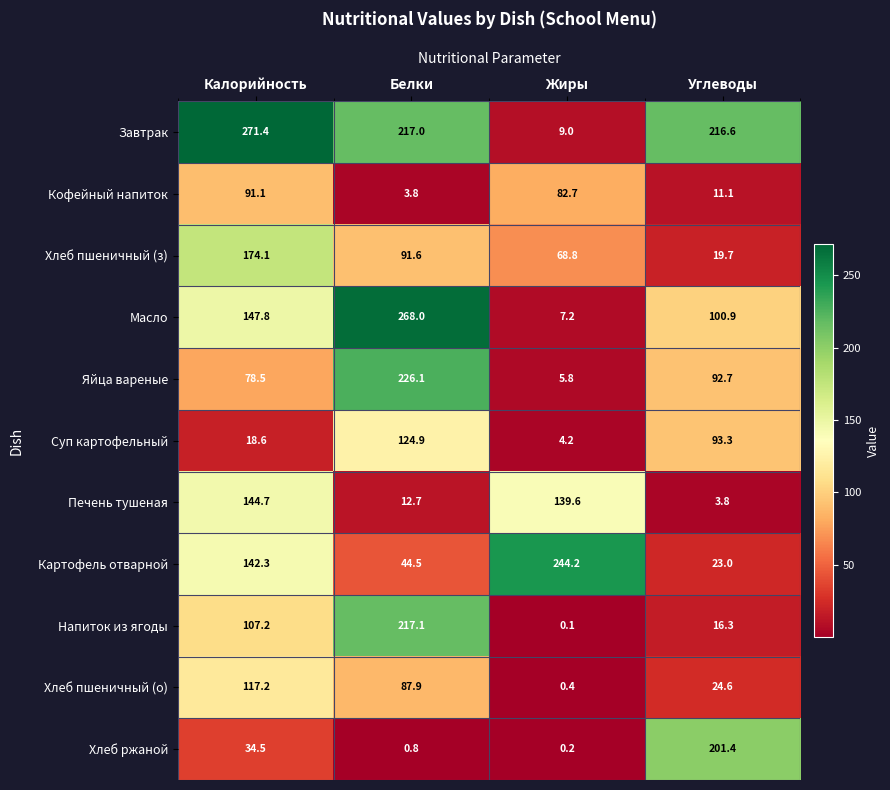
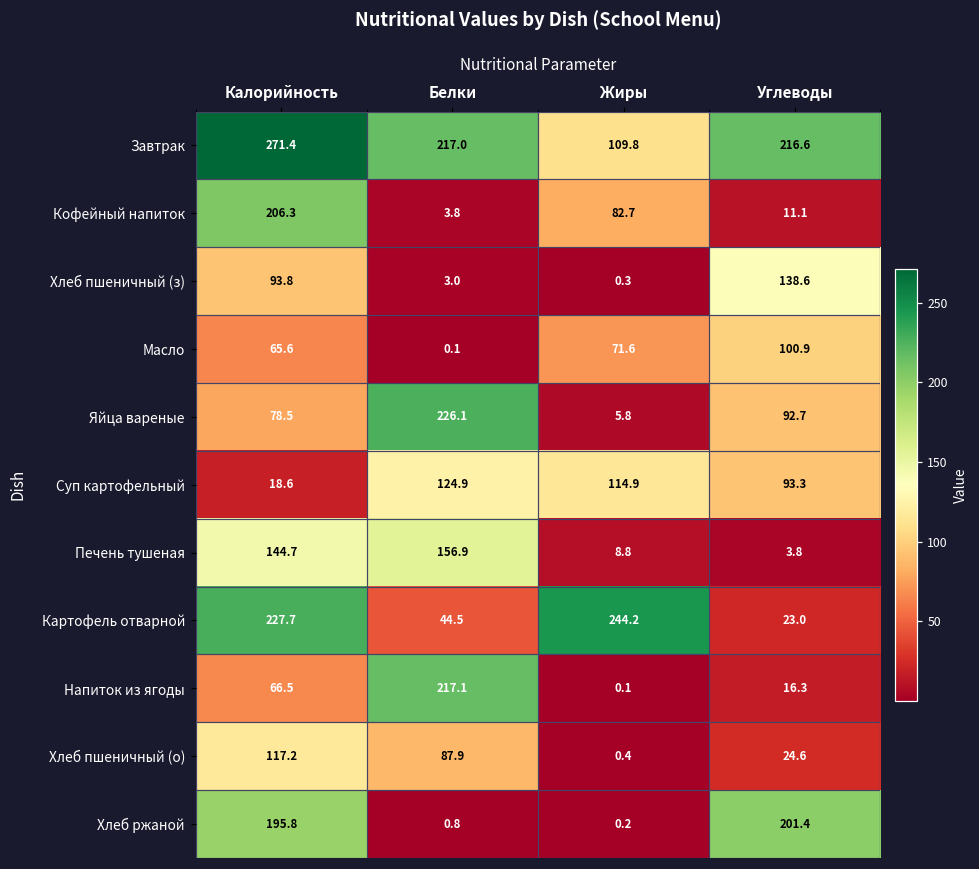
  {
    "Завтрак": {
      "Калорийность": 271.4,
      "Белки": 217.0,
-     "Жиры": 9.0,
+     "Жиры": 109.8,
      "Углеводы": 216.6
    },
    "Кофейный напиток": {
-     "Калорийность": 91.1,
+     "Калорийность": 206.3,
      "Белки": 3.8,
      "Жиры": 82.7,
      "Углеводы": 11.1
    },
    "Хлеб пшеничный (з)": {
-     "Калорийность": 174.1,
-     "Белки": 91.6,
-     "Жиры": 68.8,
-     "Углеводы": 19.7
+     "Калорийность": 93.8,
+     "Белки": 3.0,
+     "Жиры": 0.3,
+     "Углеводы": 138.6
    },
    "Масло": {
-     "Калорийность": 147.8,
-     "Белки": 268.0,
-     "Жиры": 7.2,
+     "Калорийность": 65.6,
+     "Белки": 0.1,
+     "Жиры": 71.6,
      "Углеводы": 100.9
    },
    "Яйца вареные": {
      "Калорийность": 78.5,
      "Белки": 226.1,
      "Жиры": 5.8,
      "Углеводы": 92.7
    },
    "Суп картофельный": {
      "Калорийность": 18.6,
      "Белки": 124.9,
-     "Жиры": 4.2,
+     "Жиры": 114.9,
      "Углеводы": 93.3
    },
    "Печень тушеная": {
      "Калорийность": 144.7,
-     "Белки": 12.7,
-     "Жиры": 139.6,
+     "Белки": 156.9,
+     "Жиры": 8.8,
      "Углеводы": 3.8
    },
    "Картофель отварной": {
-     "Калорийность": 142.3,
+     "Калорийность": 227.7,
      "Белки": 44.5,
      "Жиры": 244.2,
      "Углеводы": 23.0
    },
    "Напиток из ягоды": {
-     "Калорийность": 107.2,
+     "Калорийность": 66.5,
      "Белки": 217.1,
      "Жиры": 0.1,
      "Углеводы": 16.3
    },
    "Хлеб пшеничный (о)": {
      "Калорийность": 117.2,
      "Белки": 87.9,
      "Жиры": 0.4,
      "Углеводы": 24.6
    },
    "Хлеб ржаной": {
-     "Калорийность": 34.5,
+     "Калорийность": 195.8,
      "Белки": 0.8,
      "Жиры": 0.2,
      "Углеводы": 201.4
    }
  }
